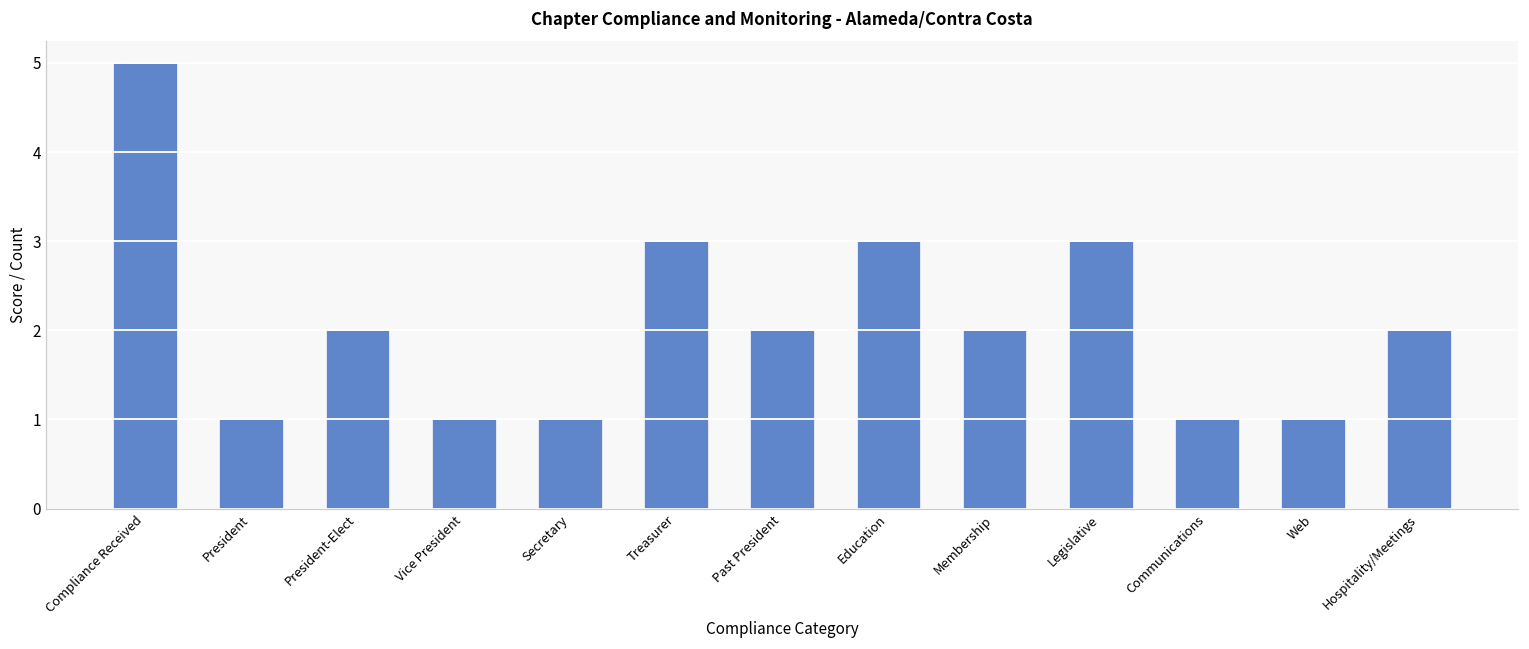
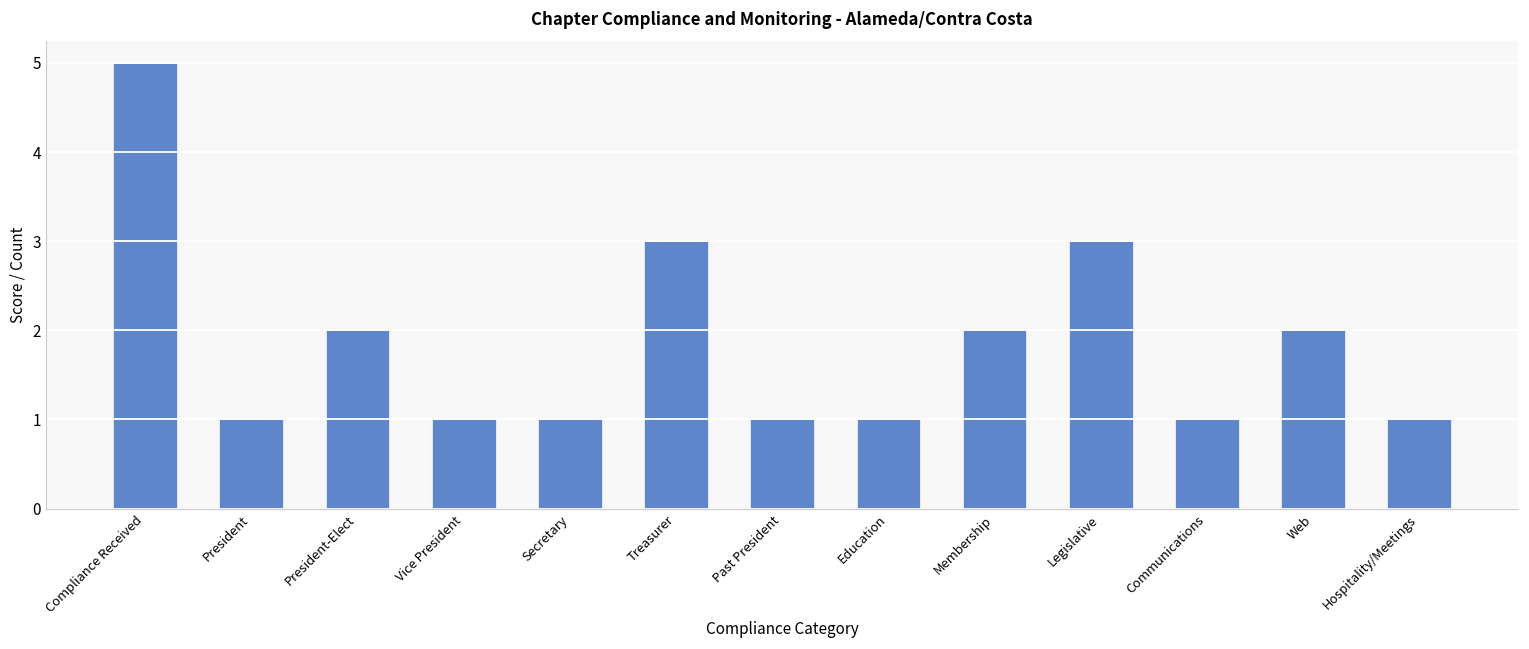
  {
    "Compliance Received": 5,
    "President": 1,
    "President-Elect": 2,
    "Vice President": 1,
    "Secretary": 1,
    "Treasurer": 3,
-   "Past President": 2,
-   "Education": 3,
+   "Past President": 1,
+   "Education": 1,
    "Membership": 2,
    "Legislative": 3,
    "Communications": 1,
-   "Web": 1,
-   "Hospitality/Meetings": 2
+   "Web": 2,
+   "Hospitality/Meetings": 1
  }
